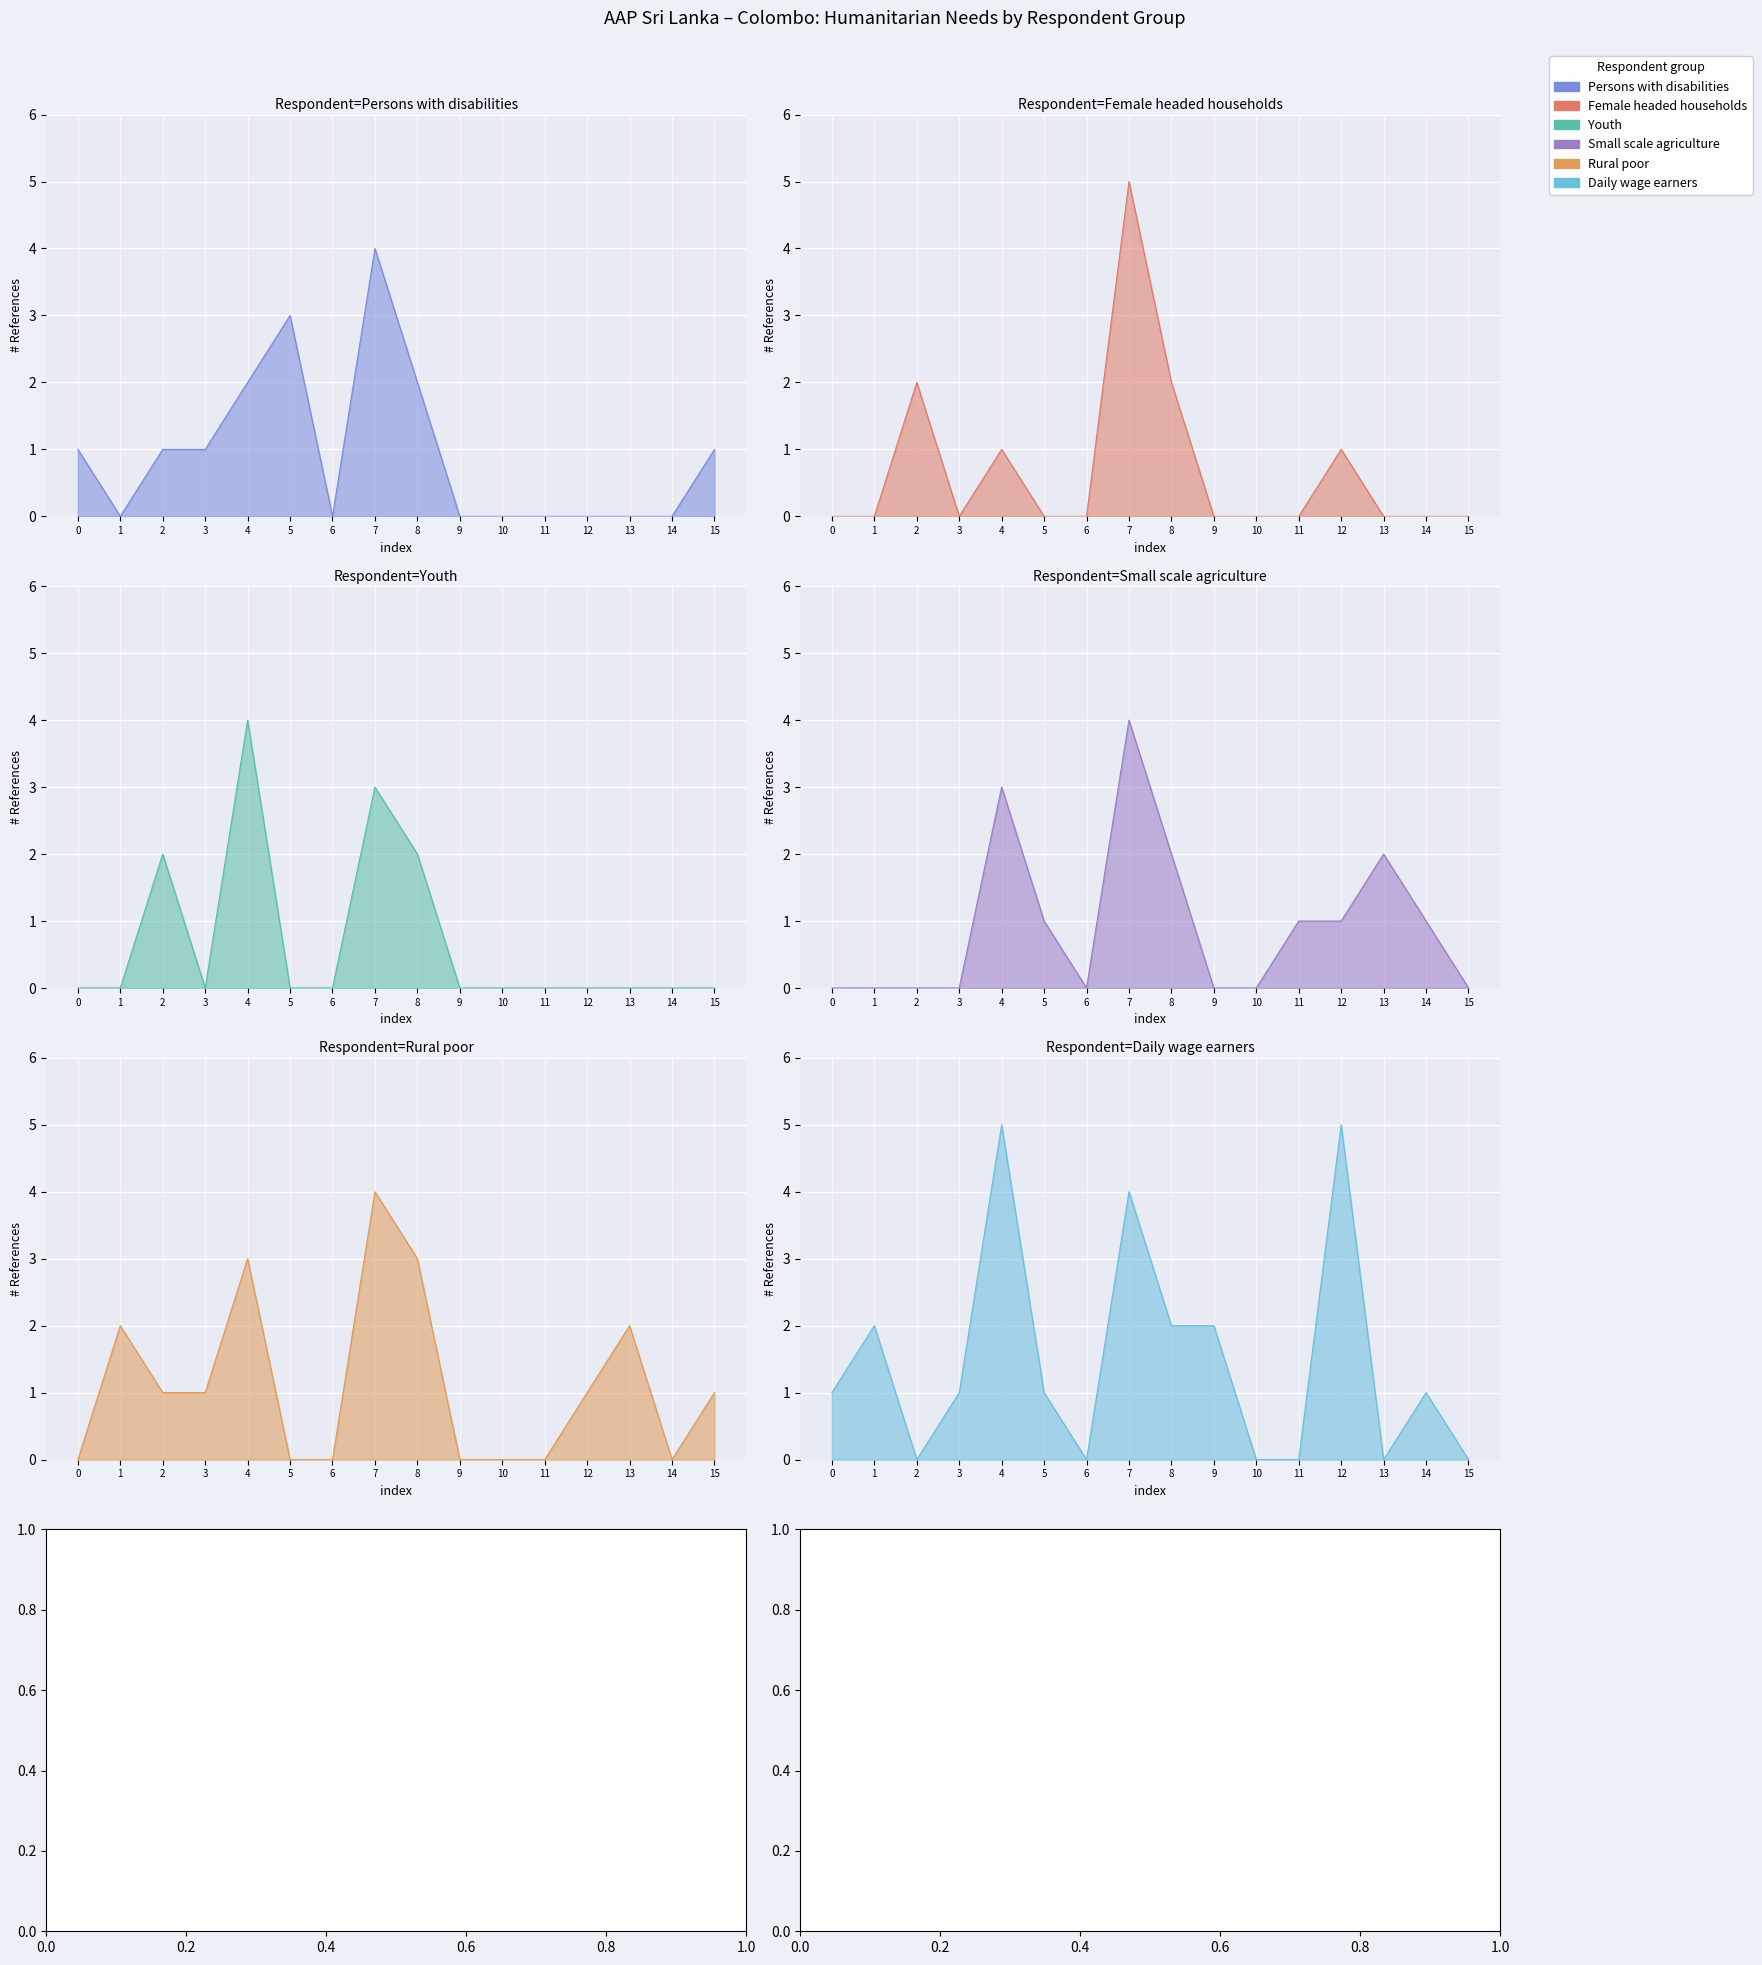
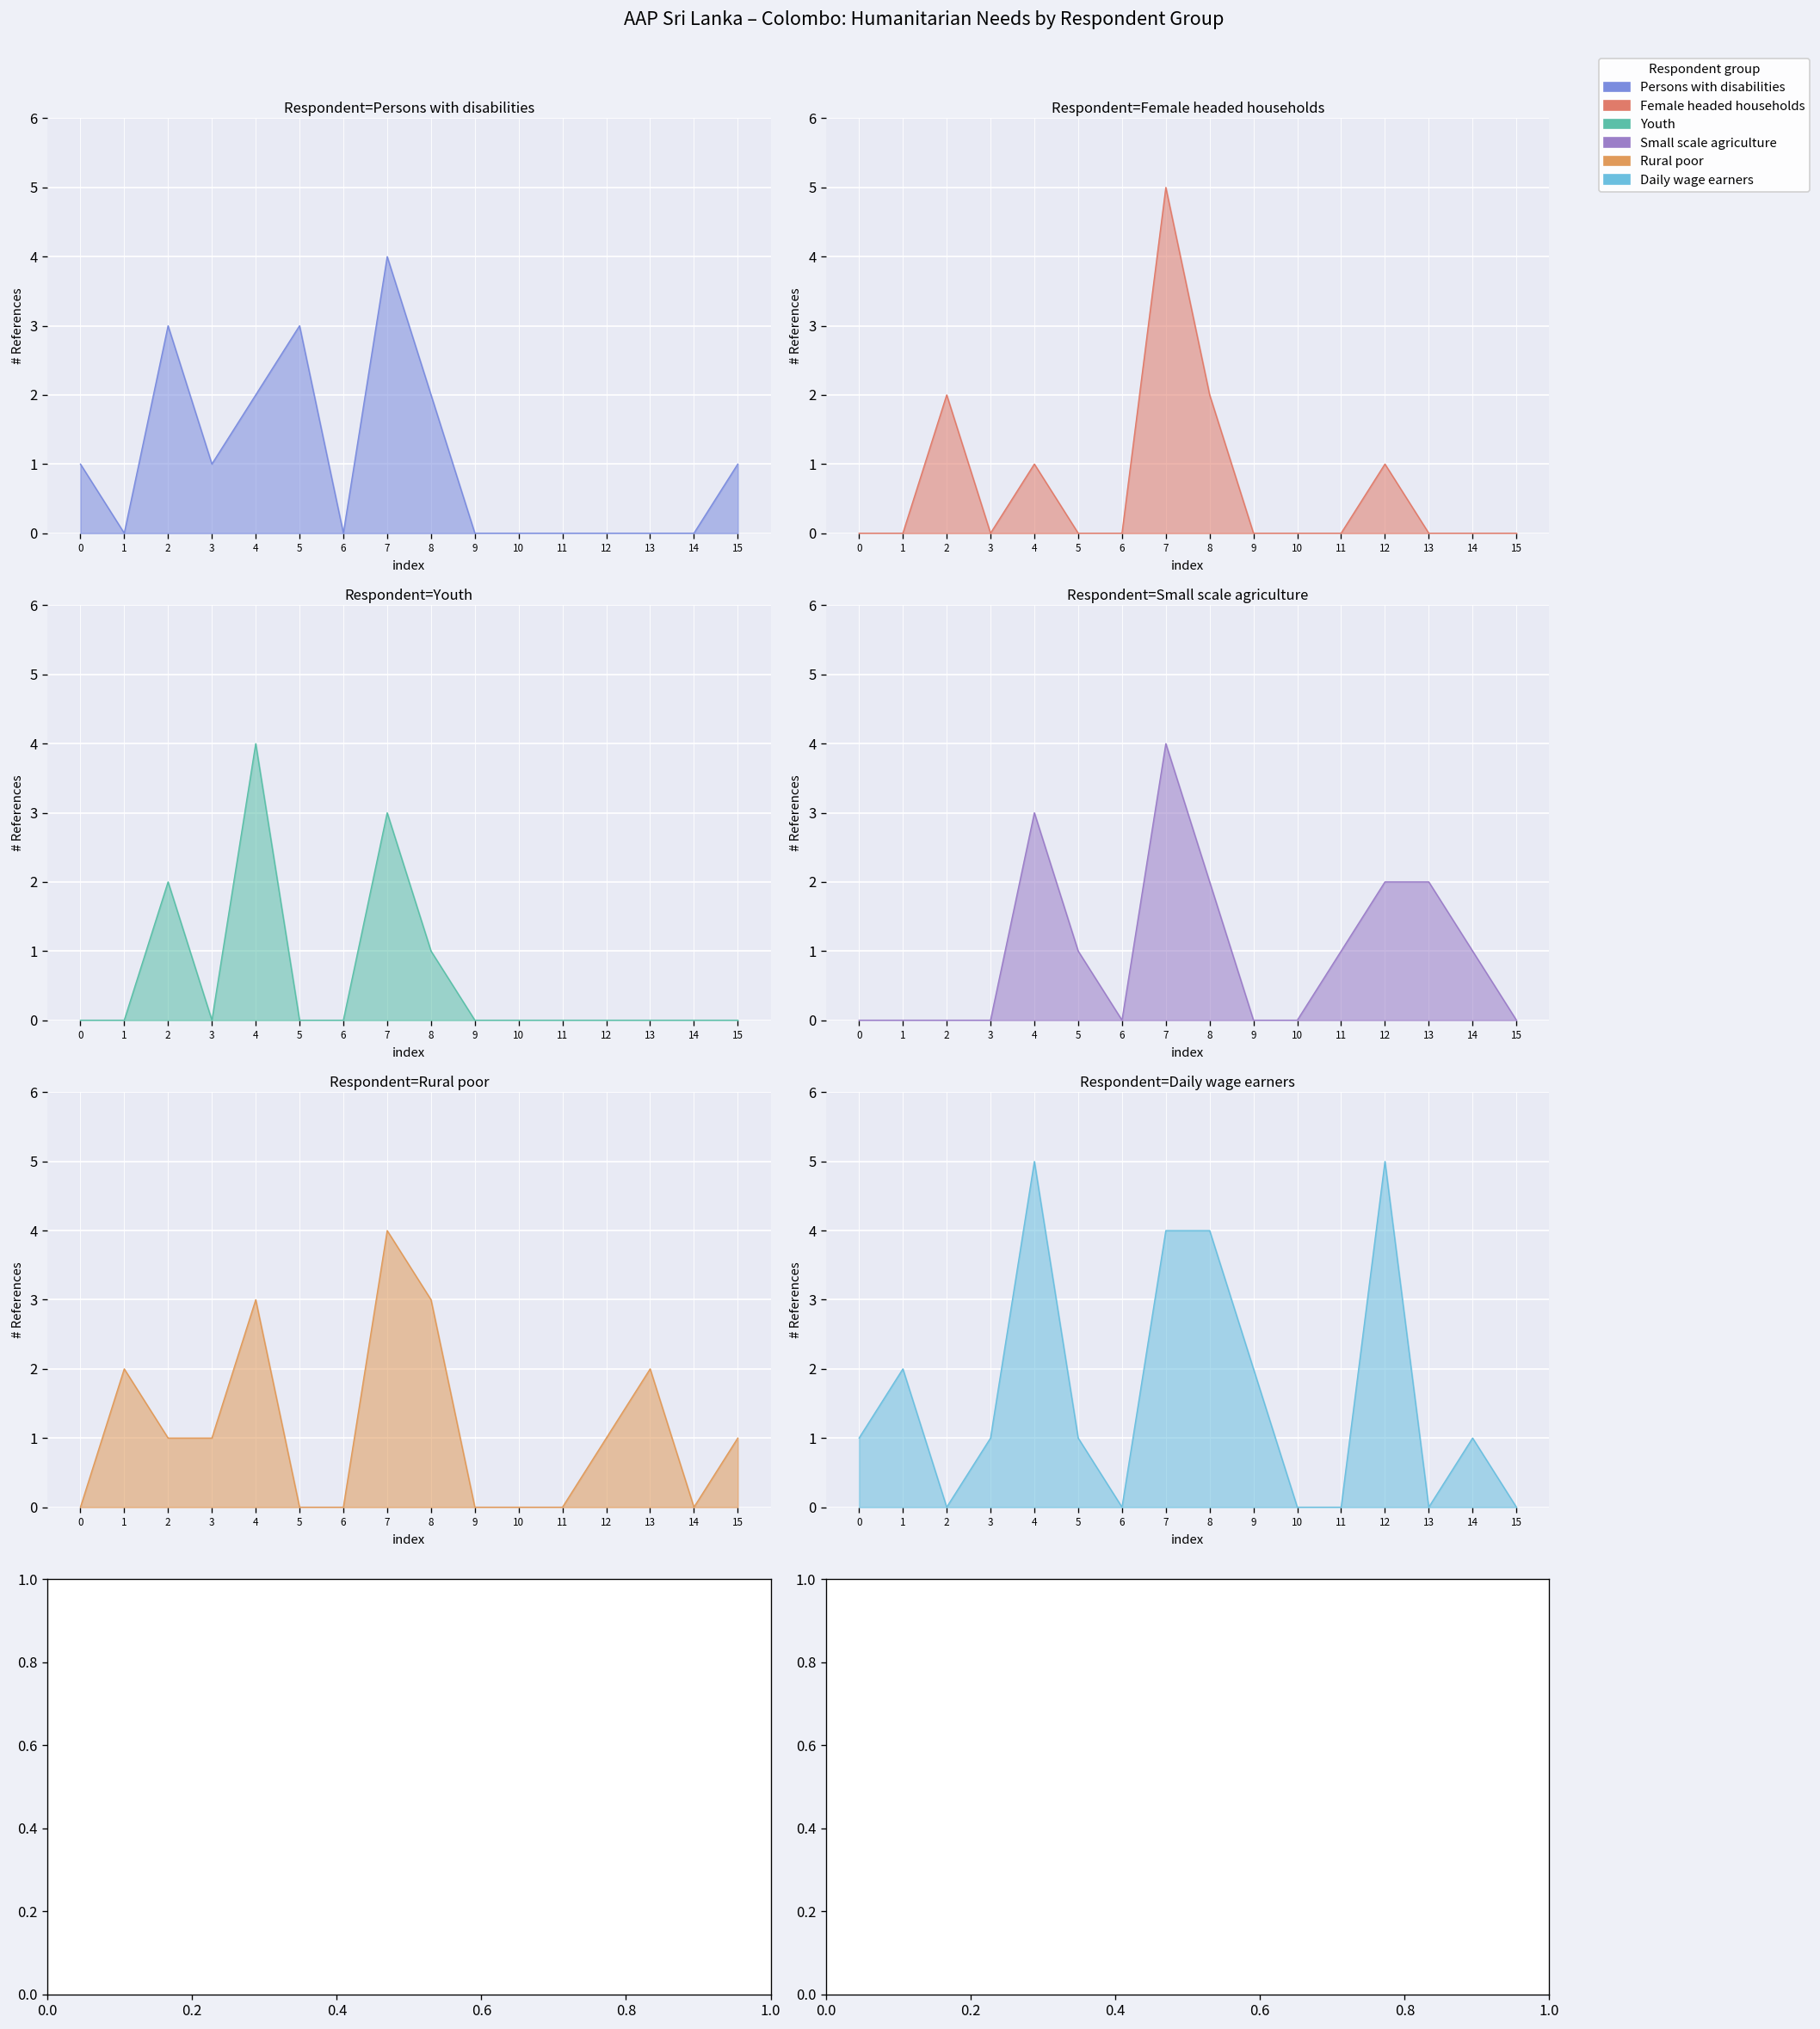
  {
    "Respondent=Persons with disabilities": {
      "0": 1,
      "1": 0,
-     "2": 1,
+     "2": 3,
      "3": 1,
      "4": 2,
      "5": 3,
      "6": 0,
      "7": 4,
      "8": 2,
      "9": 0,
      "10": 0,
      "11": 0,
      "12": 0,
      "13": 0,
      "14": 0,
      "15": 1
    },
    "Respondent=Female headed households": {
      "0": 0.0,
      "1": 0.0,
      "2": 2.0,
      "3": 0.0,
      "4": 1.0,
      "5": 0.0,
      "6": 0.0,
      "7": 5.0,
      "8": 2.0,
      "9": 0.0,
      "10": 0.0,
      "11": 0.0,
      "12": 1.0,
      "13": 0.0,
      "14": 0.0,
      "15": 0.0
    },
    "Respondent=Youth": {
      "0": 0,
      "1": 0,
      "2": 2,
      "3": 0,
      "4": 4,
      "5": 0,
      "6": 0,
      "7": 3,
-     "8": 2,
+     "8": 1,
      "9": 0,
      "10": 0,
      "11": 0,
      "12": 0,
      "13": 0,
      "14": 0,
      "15": 0
    },
    "Respondent=Small scale agriculture": {
      "0": 0,
      "1": 0,
      "2": 0,
      "3": 0,
      "4": 3,
      "5": 1,
      "6": 0,
      "7": 4,
      "8": 2,
      "9": 0,
      "10": 0,
      "11": 1,
-     "12": 1,
+     "12": 2,
      "13": 2,
      "14": 1,
      "15": 0
    },
    "Respondent=Rural poor": {
      "0": 0.0,
      "1": 2.0,
      "2": 1.0,
      "3": 1.0,
      "4": 3.0,
      "5": 0.0,
      "6": 0.0,
      "7": 4.0,
      "8": 3.0,
      "9": 0.0,
      "10": 0.0,
      "11": 0.0,
      "12": 1.0,
      "13": 2.0,
      "14": 0.0,
      "15": 1.0
    },
    "Respondent=Daily wage earners": {
      "0": 1,
      "1": 2,
      "2": 0,
      "3": 1,
      "4": 5,
      "5": 1,
      "6": 0,
      "7": 4,
-     "8": 2,
+     "8": 4,
      "9": 2,
      "10": 0,
      "11": 0,
      "12": 5,
      "13": 0,
      "14": 1,
      "15": 0
    }
  }
